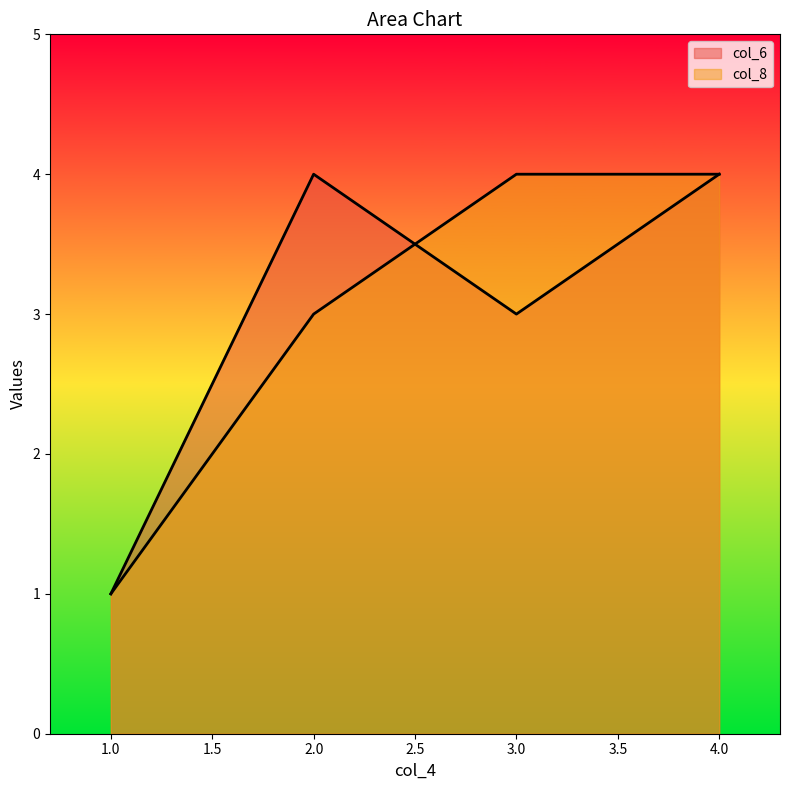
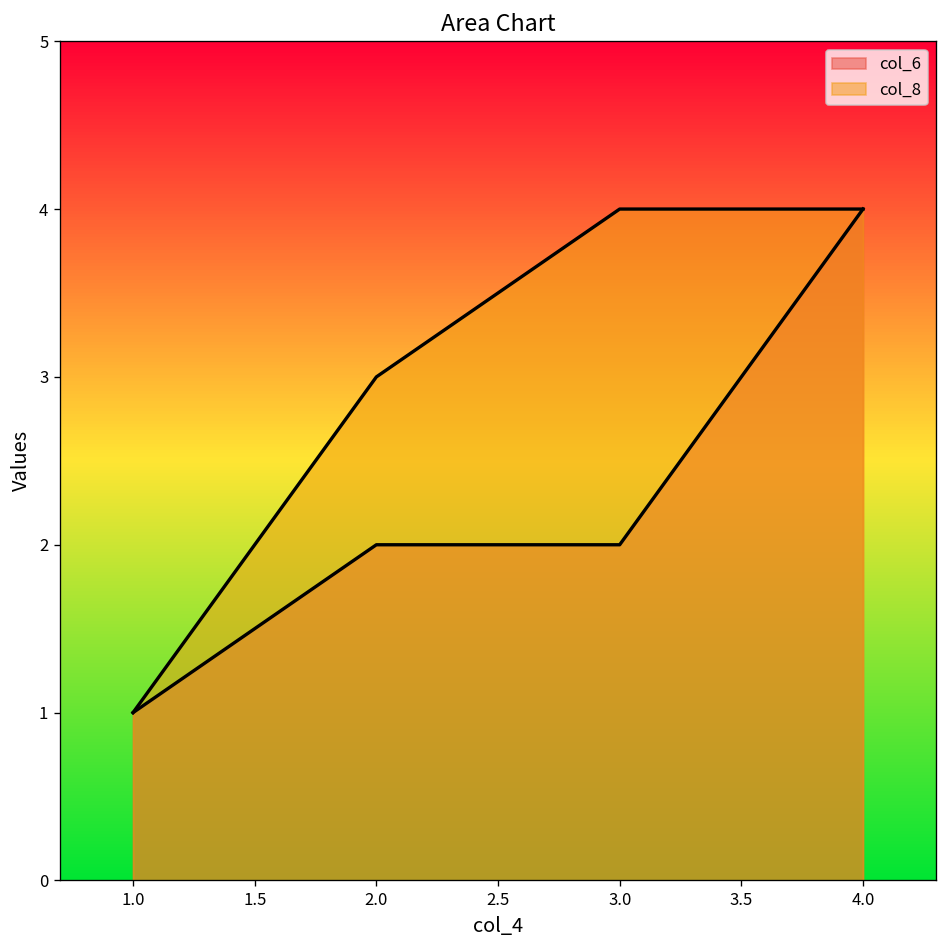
  {
    "col_6": {
-     "2.0": 4,
-     "3.0": 3
+     "2.0": 2,
+     "3.0": 2
    },
    "col_8": {
      "2.0": 3,
      "3.0": 4
    }
  }
